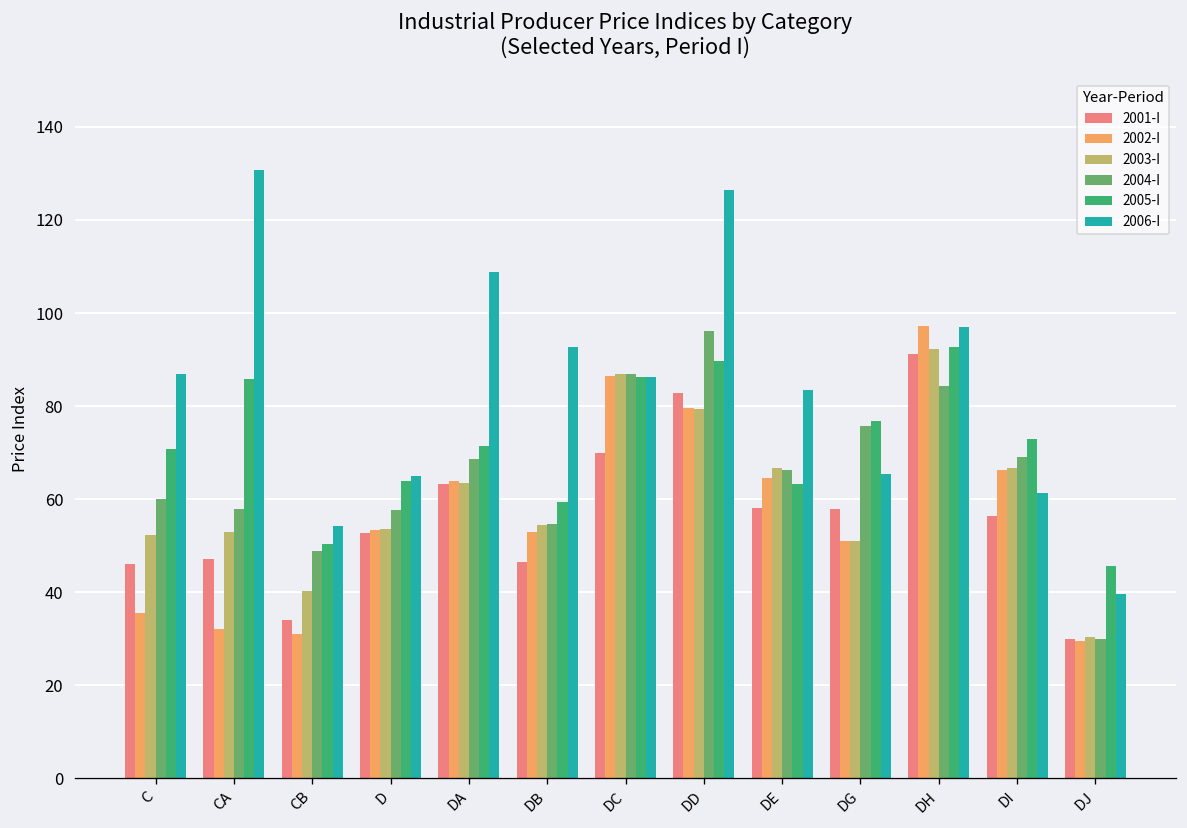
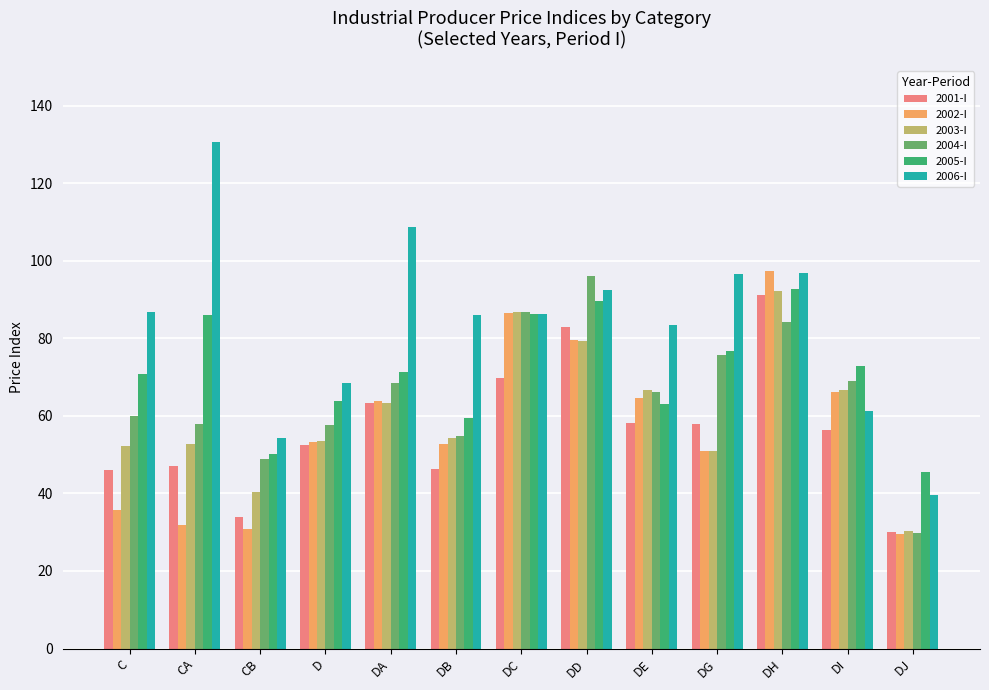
  {
    "2006-I": {
      "C": 87,
      "CA": 131,
      "CB": 54,
-     "D": 65,
+     "D": 69,
      "DA": 109,
-     "DB": 93,
+     "DB": 86,
      "DC": 86,
-     "DD": 126,
+     "DD": 93,
      "DE": 83,
-     "DG": 65,
+     "DG": 97,
      "DH": 97,
      "DI": 61,
      "DJ": 40
    }
  }
